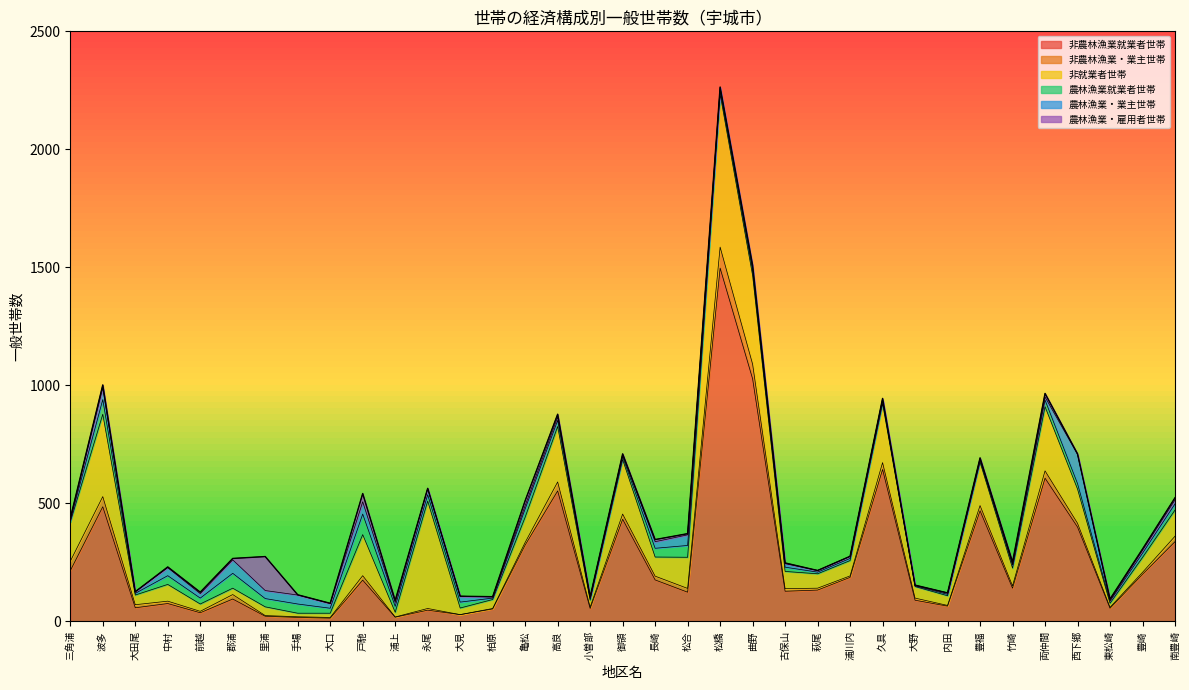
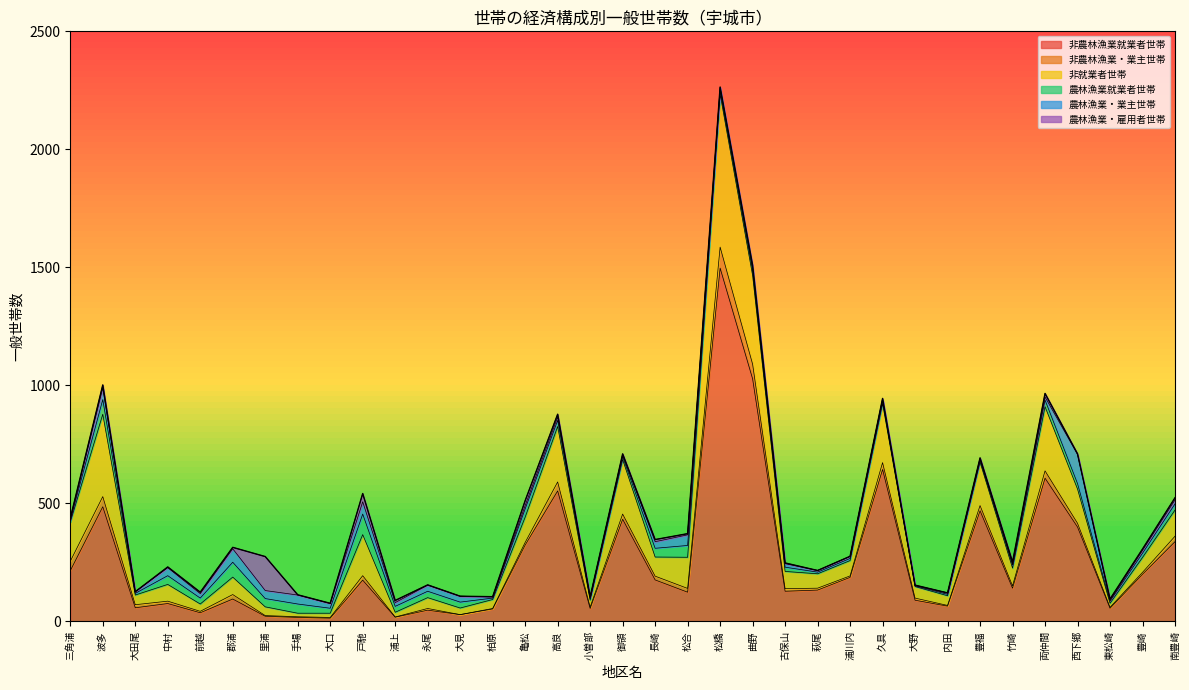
  {
    "非就業者世帯": {
      "波多": 350,
      "中村": 70,
      "前越": 30,
-     "郡浦": 30,
+     "郡浦": 70,
      "里浦": 40,
      "手場": 20,
      "大口": 20,
      "戸馳": 170,
      "浦上": 20,
-     "永尾": 460,
+     "永尾": 50,
      "大見": 30,
      "亀松": 110,
      "高良": 240,
      "御領": 230,
      "長崎": 80,
      "松合": 130,
      "松橋": 650,
      "曲野": 380,
      "古保山": 70,
      "久具": 250,
      "竹崎": 80,
      "両仲間": 270,
      "西下郷": 150,
      "豊崎": 60,
      "南豊崎": 110
    },
    "農林漁業就業者世帯": {
      "波多": 60,
      "中村": 40,
      "前越": 30,
      "郡浦": 60,
      "里浦": 40,
      "手場": 40,
      "大口": 20,
      "戸馳": 90,
      "浦上": 30,
      "永尾": 30,
      "大見": 30,
      "亀松": 40,
      "高良": 30,
      "長崎": 40,
      "松合": 50,
      "松橋": 20,
      "曲野": 20,
      "古保山": 20,
      "両仲間": 30,
      "西下郷": 20,
      "豊崎": 20,
      "南豊崎": 30
    },
    "農林漁業・業主世帯": {
      "波多": 50,
      "里浦": 30,
      "戸馳": 50,
      "亀松": 10,
      "高良": 10,
      "両仲間": 10
    },
    "農林漁業・雇用者世帯": {
      "波多": 10,
      "里浦": 140,
      "戸馳": 40,
      "亀松": 20,
      "高良": 10,
      "両仲間": 20
    }
  }
